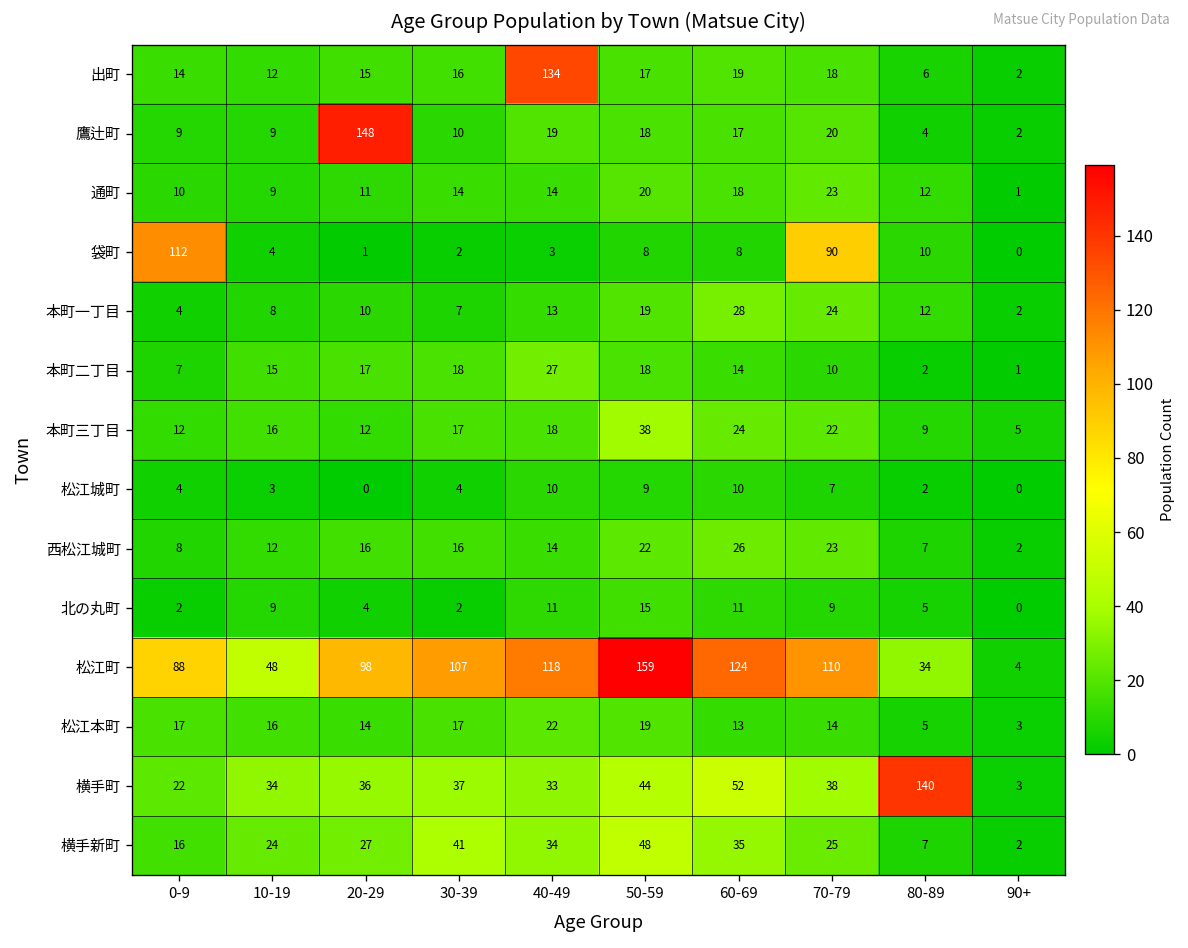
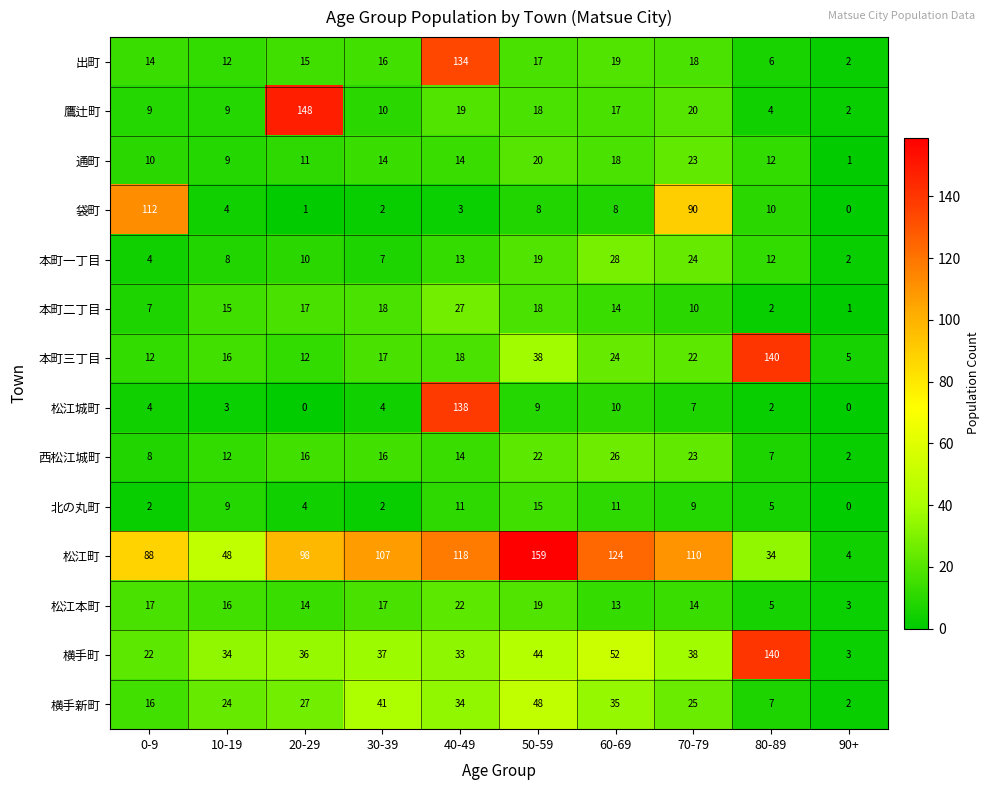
  {
    "出町": {
      "0-9": 14,
      "10-19": 12,
      "20-29": 15,
      "30-39": 16,
      "40-49": 134,
      "50-59": 17,
      "60-69": 19,
      "70-79": 18,
      "80-89": 6,
      "90+": 2
    },
    "鷹辻町": {
      "0-9": 9,
      "10-19": 9,
      "20-29": 148,
      "30-39": 10,
      "40-49": 19,
      "50-59": 18,
      "60-69": 17,
      "70-79": 20,
      "80-89": 4,
      "90+": 2
    },
    "通町": {
      "0-9": 10,
      "10-19": 9,
      "20-29": 11,
      "30-39": 14,
      "40-49": 14,
      "50-59": 20,
      "60-69": 18,
      "70-79": 23,
      "80-89": 12,
      "90+": 1
    },
    "袋町": {
      "0-9": 112,
      "10-19": 4,
      "20-29": 1,
      "30-39": 2,
      "40-49": 3,
      "50-59": 8,
      "60-69": 8,
      "70-79": 90,
      "80-89": 10,
      "90+": 0
    },
    "本町一丁目": {
      "0-9": 4,
      "10-19": 8,
      "20-29": 10,
      "30-39": 7,
      "40-49": 13,
      "50-59": 19,
      "60-69": 28,
      "70-79": 24,
      "80-89": 12,
      "90+": 2
    },
    "本町二丁目": {
      "0-9": 7,
      "10-19": 15,
      "20-29": 17,
      "30-39": 18,
      "40-49": 27,
      "50-59": 18,
      "60-69": 14,
      "70-79": 10,
      "80-89": 2,
      "90+": 1
    },
    "本町三丁目": {
      "0-9": 12,
      "10-19": 16,
      "20-29": 12,
      "30-39": 17,
      "40-49": 18,
      "50-59": 38,
      "60-69": 24,
      "70-79": 22,
-     "80-89": 9,
+     "80-89": 140,
      "90+": 5
    },
    "松江城町": {
      "0-9": 4,
      "10-19": 3,
      "20-29": 0,
      "30-39": 4,
-     "40-49": 10,
+     "40-49": 138,
      "50-59": 9,
      "60-69": 10,
      "70-79": 7,
      "80-89": 2,
      "90+": 0
    },
    "西松江城町": {
      "0-9": 8,
      "10-19": 12,
      "20-29": 16,
      "30-39": 16,
      "40-49": 14,
      "50-59": 22,
      "60-69": 26,
      "70-79": 23,
      "80-89": 7,
      "90+": 2
    },
    "北の丸町": {
      "0-9": 2,
      "10-19": 9,
      "20-29": 4,
      "30-39": 2,
      "40-49": 11,
      "50-59": 15,
      "60-69": 11,
      "70-79": 9,
      "80-89": 5,
      "90+": 0
    },
    "松江町": {
      "0-9": 88,
      "10-19": 48,
      "20-29": 98,
      "30-39": 107,
      "40-49": 118,
      "50-59": 159,
      "60-69": 124,
      "70-79": 110,
      "80-89": 34,
      "90+": 4
    },
    "松江本町": {
      "0-9": 17,
      "10-19": 16,
      "20-29": 14,
      "30-39": 17,
      "40-49": 22,
      "50-59": 19,
      "60-69": 13,
      "70-79": 14,
      "80-89": 5,
      "90+": 3
    },
    "横手町": {
      "0-9": 22,
      "10-19": 34,
      "20-29": 36,
      "30-39": 37,
      "40-49": 33,
      "50-59": 44,
      "60-69": 52,
      "70-79": 38,
      "80-89": 140,
      "90+": 3
    },
    "横手新町": {
      "0-9": 16,
      "10-19": 24,
      "20-29": 27,
      "30-39": 41,
      "40-49": 34,
      "50-59": 48,
      "60-69": 35,
      "70-79": 25,
      "80-89": 7,
      "90+": 2
    }
  }
